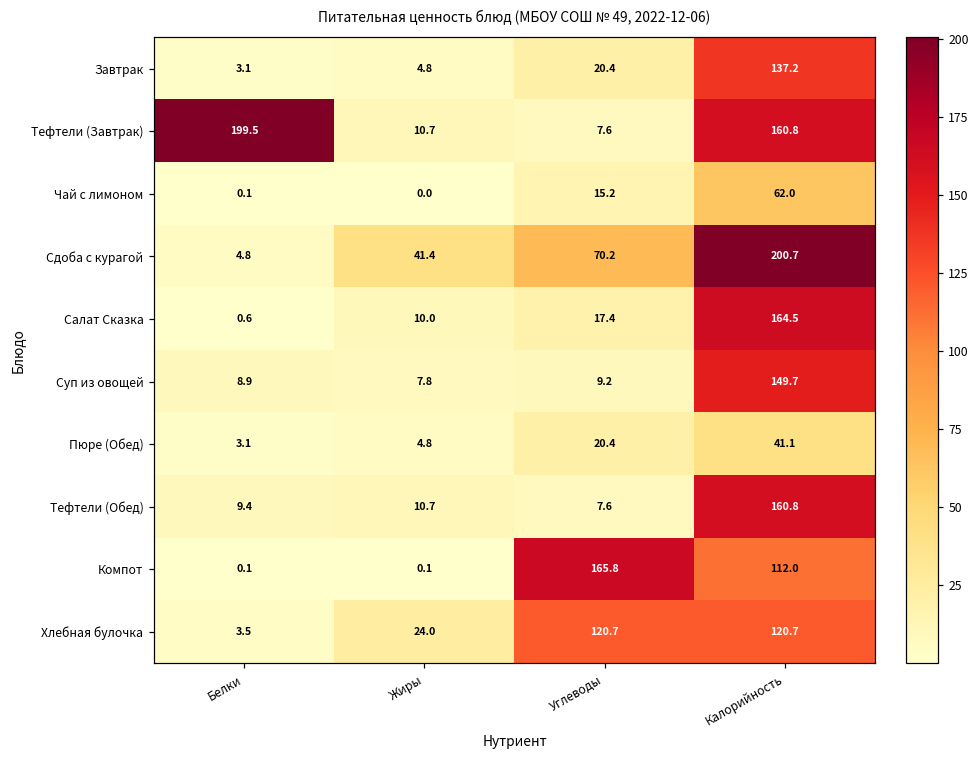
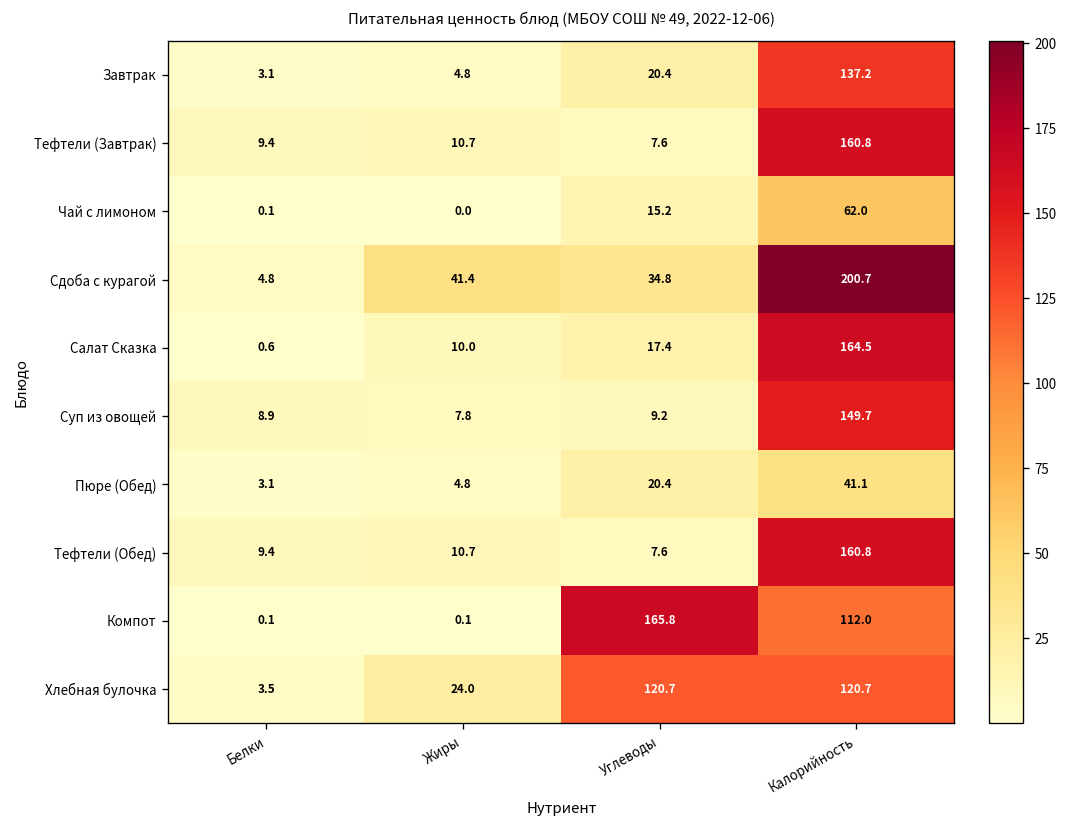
  {
    "Завтрак": {
      "Белки": 3.1,
      "Жиры": 4.8,
      "Углеводы": 20.4,
      "Калорийность": 137.2
    },
    "Тефтели (Завтрак)": {
-     "Белки": 199.5,
+     "Белки": 9.4,
      "Жиры": 10.7,
      "Углеводы": 7.6,
      "Калорийность": 160.8
    },
    "Чай с лимоном": {
      "Белки": 0.1,
      "Жиры": 0.0,
      "Углеводы": 15.2,
      "Калорийность": 62.0
    },
    "Сдоба с курагой": {
      "Белки": 4.8,
      "Жиры": 41.4,
-     "Углеводы": 70.2,
+     "Углеводы": 34.8,
      "Калорийность": 200.7
    },
    "Салат Сказка": {
      "Белки": 0.6,
      "Жиры": 10.0,
      "Углеводы": 17.4,
      "Калорийность": 164.5
    },
    "Суп из овощей": {
      "Белки": 8.9,
      "Жиры": 7.8,
      "Углеводы": 9.2,
      "Калорийность": 149.7
    },
    "Пюре (Обед)": {
      "Белки": 3.1,
      "Жиры": 4.8,
      "Углеводы": 20.4,
      "Калорийность": 41.1
    },
    "Тефтели (Обед)": {
      "Белки": 9.4,
      "Жиры": 10.7,
      "Углеводы": 7.6,
      "Калорийность": 160.8
    },
    "Компот": {
      "Белки": 0.1,
      "Жиры": 0.1,
      "Углеводы": 165.8,
      "Калорийность": 112.0
    },
    "Хлебная булочка": {
      "Белки": 3.5,
      "Жиры": 24.0,
      "Углеводы": 120.7,
      "Калорийность": 120.7
    }
  }
